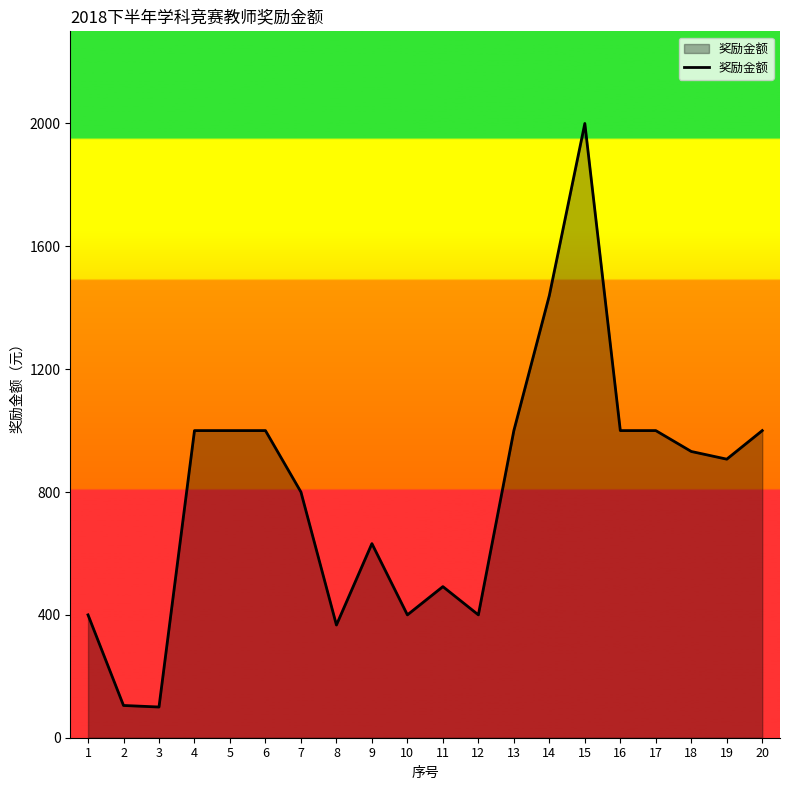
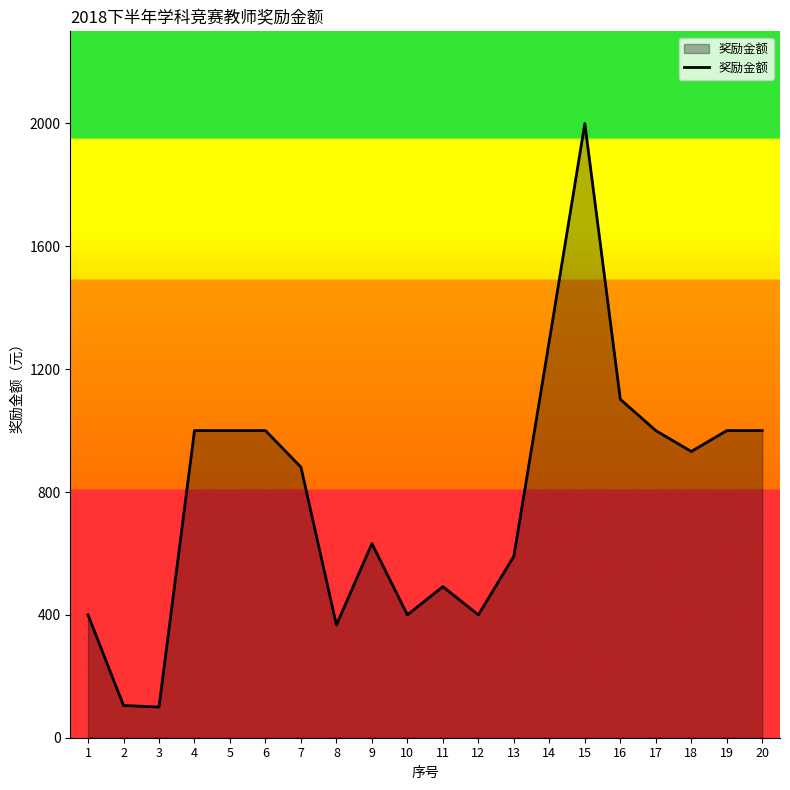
  {
    "1": 400,
    "2": 110,
    "3": 100,
    "4": 1000,
    "5": 1000,
    "6": 1000,
-   "7": 800,
+   "7": 880,
    "8": 370,
    "9": 630,
    "10": 400,
    "11": 490,
    "12": 400,
-   "13": 1000,
-   "14": 1440,
+   "13": 590,
+   "14": 1290,
    "15": 2000,
-   "16": 1000,
+   "16": 1100,
    "17": 1000,
    "18": 930,
-   "19": 910,
+   "19": 1000,
    "20": 1000
  }
